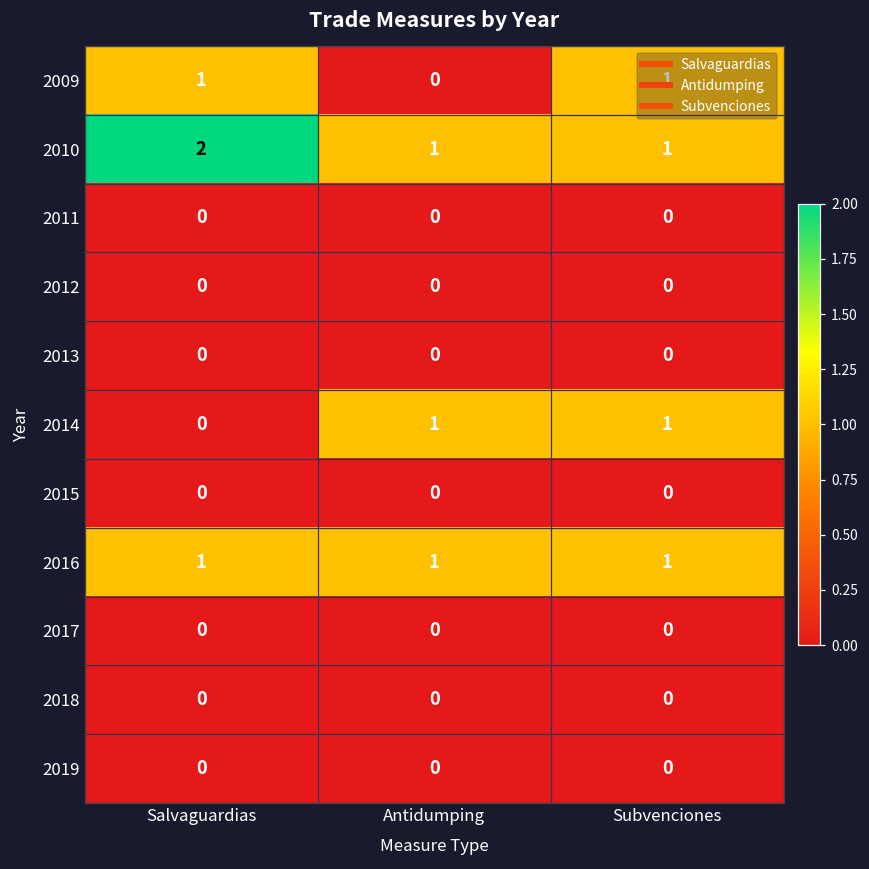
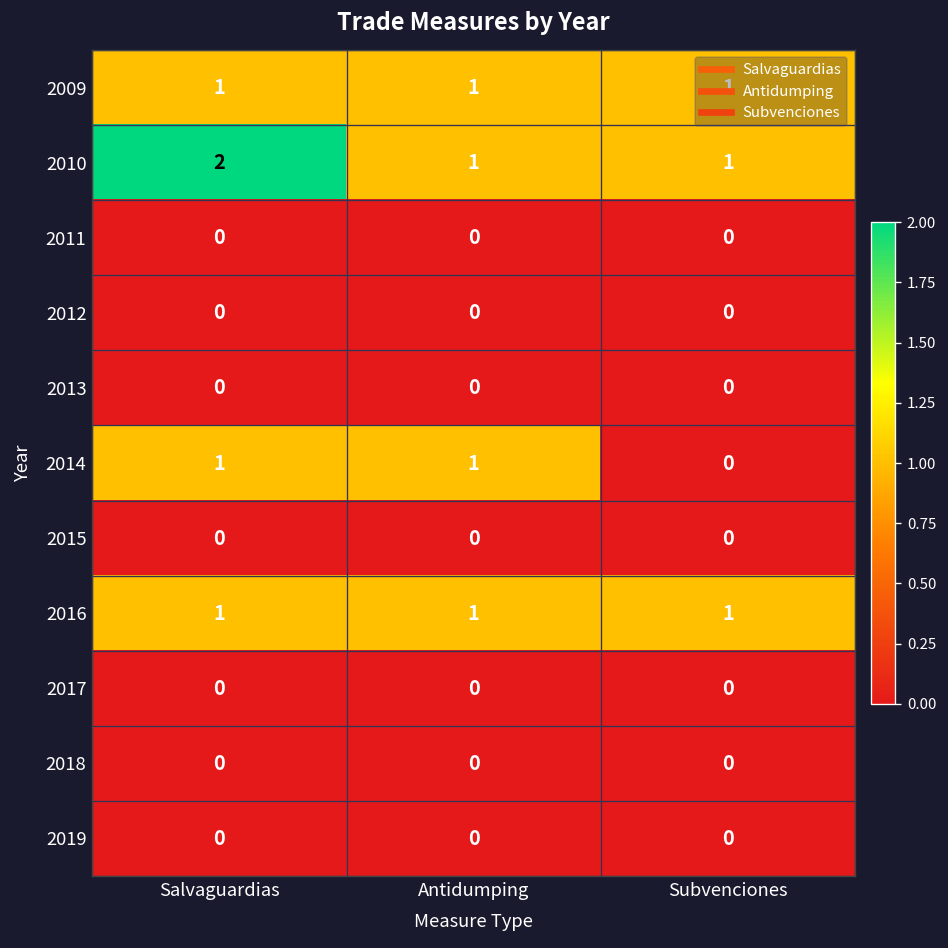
  {
    "2009": {
      "Salvaguardias": 1,
-     "Antidumping": 0
+     "Antidumping": 1
    },
    "2010": {
      "Salvaguardias": 2,
      "Antidumping": 1,
      "Subvenciones": 1
    },
    "2011": {
      "Salvaguardias": 0,
      "Antidumping": 0,
      "Subvenciones": 0
    },
    "2012": {
      "Salvaguardias": 0,
      "Antidumping": 0,
      "Subvenciones": 0
    },
    "2013": {
      "Salvaguardias": 0,
      "Antidumping": 0,
      "Subvenciones": 0
    },
    "2014": {
-     "Salvaguardias": 0,
+     "Salvaguardias": 1,
      "Antidumping": 1,
-     "Subvenciones": 1
+     "Subvenciones": 0
    },
    "2015": {
      "Salvaguardias": 0,
      "Antidumping": 0,
      "Subvenciones": 0
    },
    "2016": {
      "Salvaguardias": 1,
      "Antidumping": 1,
      "Subvenciones": 1
    },
    "2017": {
      "Salvaguardias": 0,
      "Antidumping": 0,
      "Subvenciones": 0
    },
    "2018": {
      "Salvaguardias": 0,
      "Antidumping": 0,
      "Subvenciones": 0
    },
    "2019": {
      "Salvaguardias": 0,
      "Antidumping": 0,
      "Subvenciones": 0
    }
  }
